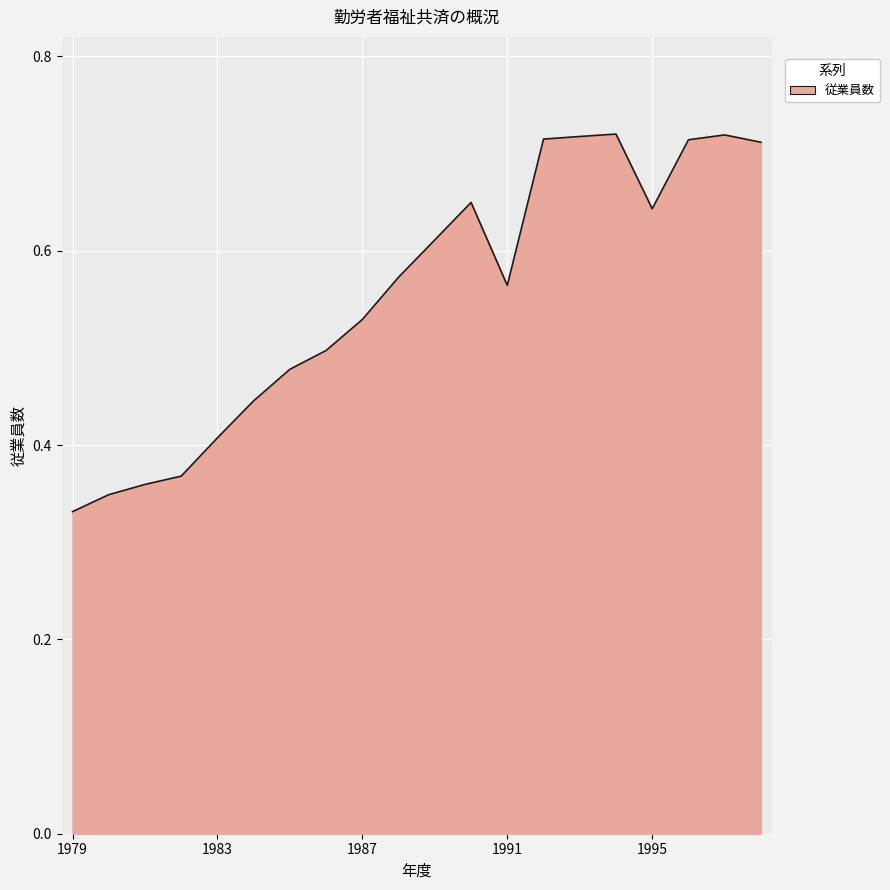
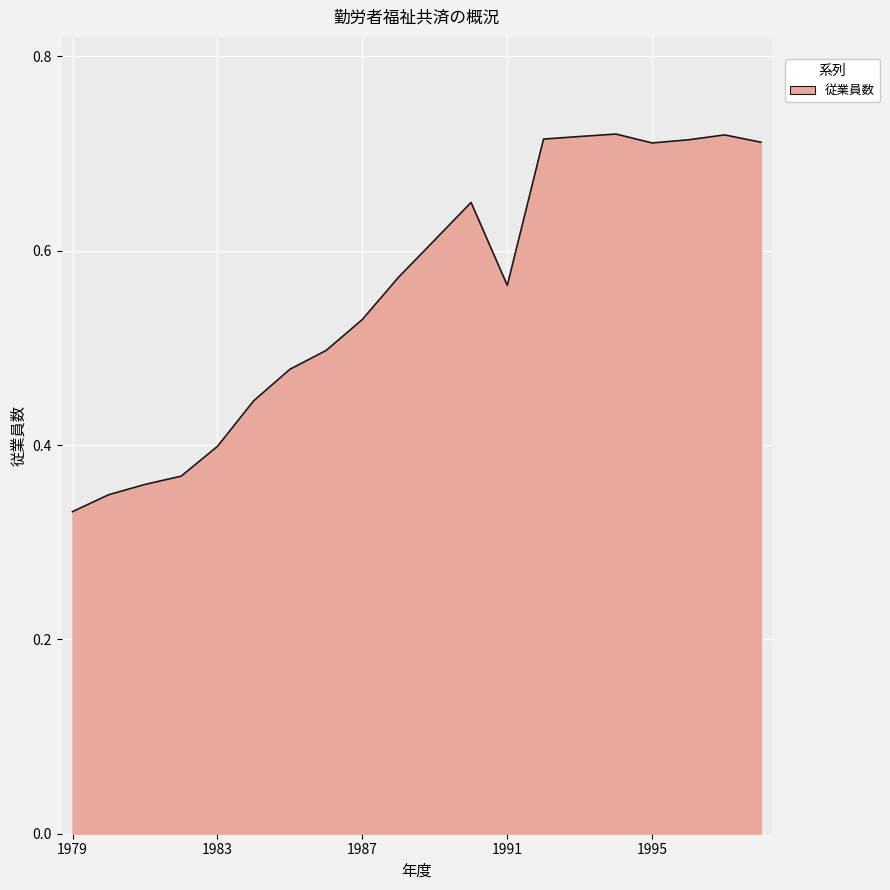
  {
    "1979": 0.33,
-   "1983": 0.41,
+   "1983": 0.40,
    "1987": 0.53,
    "1991": 0.56,
-   "1995": 0.64
+   "1995": 0.71
  }
